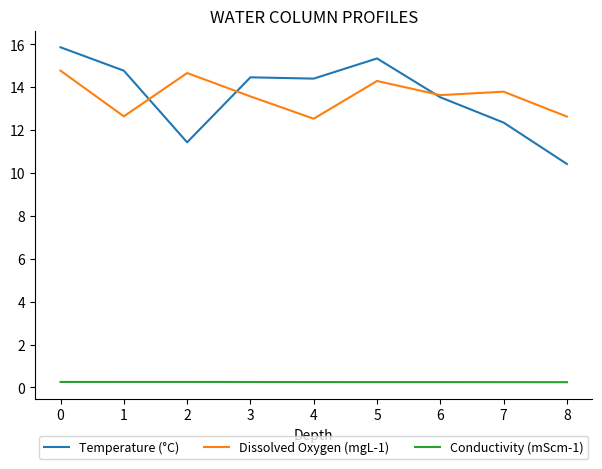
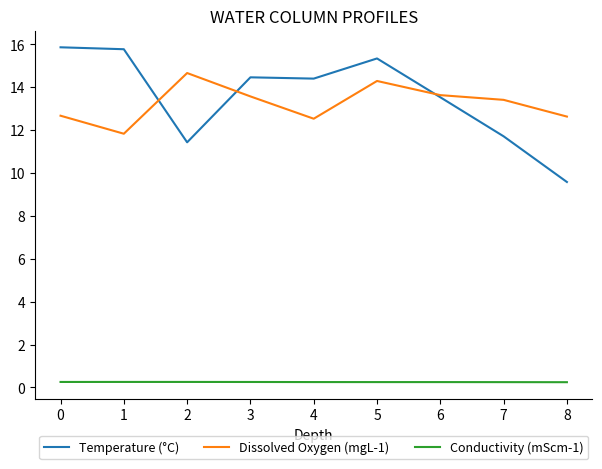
  {
    "Temperature (°C)": {
      "0": 15.9,
-     "1": 14.8,
+     "1": 15.8,
      "2": 11.4,
      "3": 14.5,
      "4": 14.4,
      "5": 15.3,
-     "7": 12.4,
-     "8": 10.4
+     "7": 11.7,
+     "8": 9.6
    },
    "Dissolved Oxygen (mgL-1)": {
-     "0": 14.8,
-     "1": 12.6,
+     "0": 12.7,
+     "1": 11.8,
      "2": 14.7,
      "3": 13.6,
      "4": 12.5,
      "5": 14.3,
-     "7": 13.8,
+     "7": 13.4,
      "8": 12.6
    },
    "Conductivity (mScm-1)": {
      "0": 0.3,
      "1": 0.3,
      "2": 0.3,
      "3": 0.3,
      "4": 0.3,
      "5": 0.3,
      "6": 0.3,
      "7": 0.2,
      "8": 0.2
    }
  }
